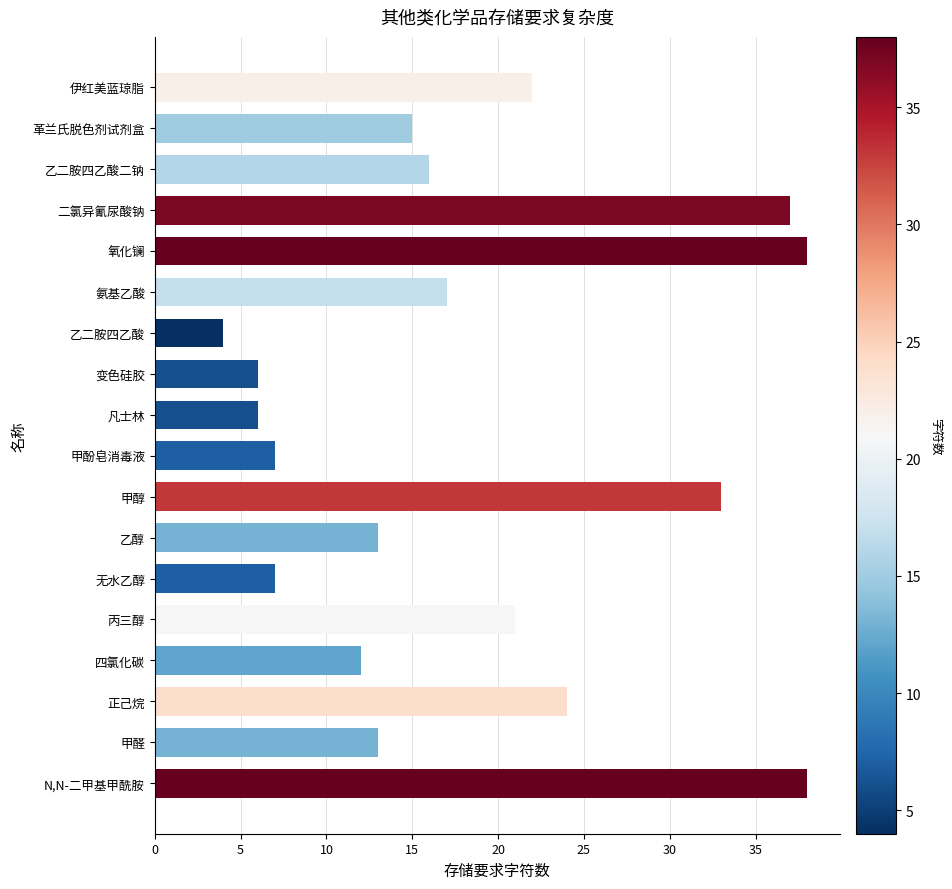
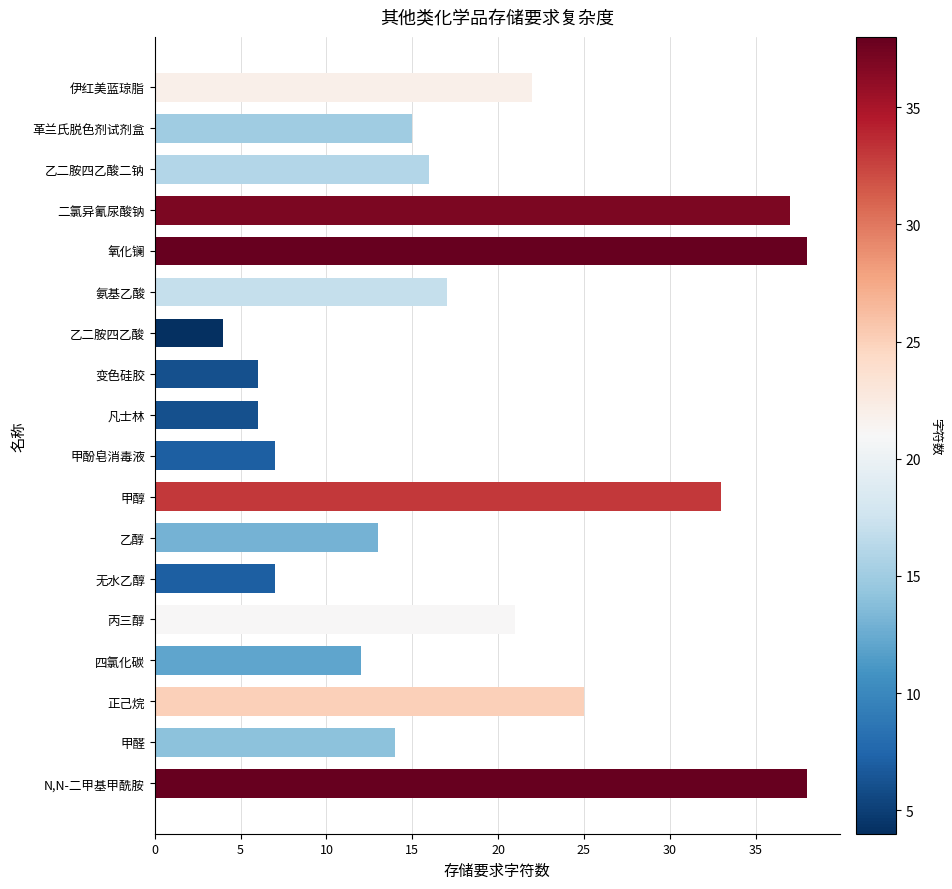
  {
    "伊红美蓝琼脂": 22,
    "革兰氏脱色剂试剂盒": 15,
    "乙二胺四乙酸二钠": 16,
    "二氯异氰尿酸钠": 37,
    "氧化镧": 38,
    "氨基乙酸": 17,
    "乙二胺四乙酸": 4,
    "变色硅胶": 6,
    "凡士林": 6,
    "甲酚皂消毒液": 7,
    "甲醇": 33,
    "乙醇": 13,
    "无水乙醇": 7,
    "丙三醇": 21,
    "四氯化碳": 12,
-   "正己烷": 24,
-   "甲醛": 13,
+   "正己烷": 25,
+   "甲醛": 14,
    "N,N-二甲基甲酰胺": 38
  }
